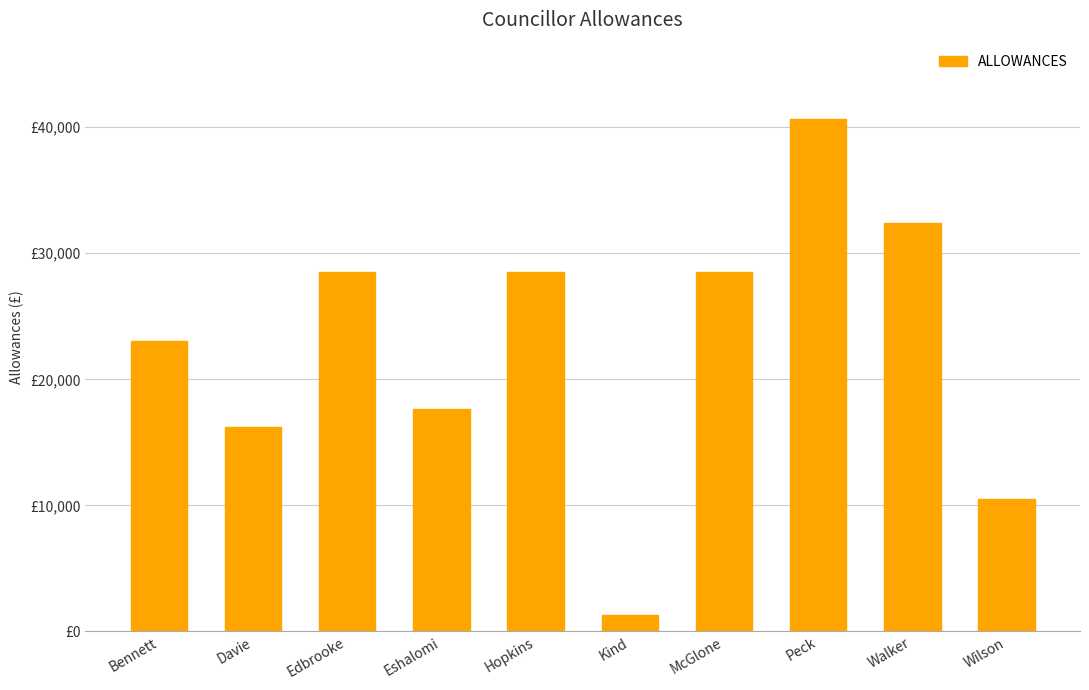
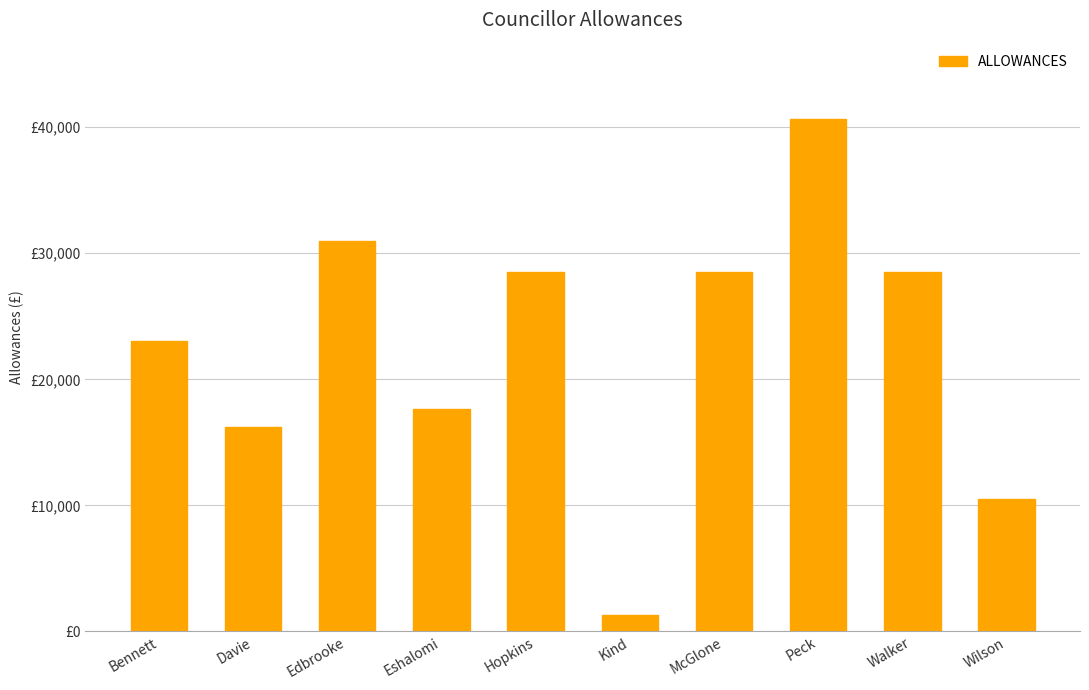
  {
    "Bennett": "£23,000",
    "Davie": "£16,200",
-   "Edbrooke": "£28,500",
+   "Edbrooke": "£31,000",
    "Eshalomi": "£17,700",
    "Hopkins": "£28,500",
    "Kind": "£1,300",
    "McGlone": "£28,500",
    "Peck": "£40,600",
-   "Walker": "£32,400",
+   "Walker": "£28,500",
    "Wilson": "£10,500"
  }
